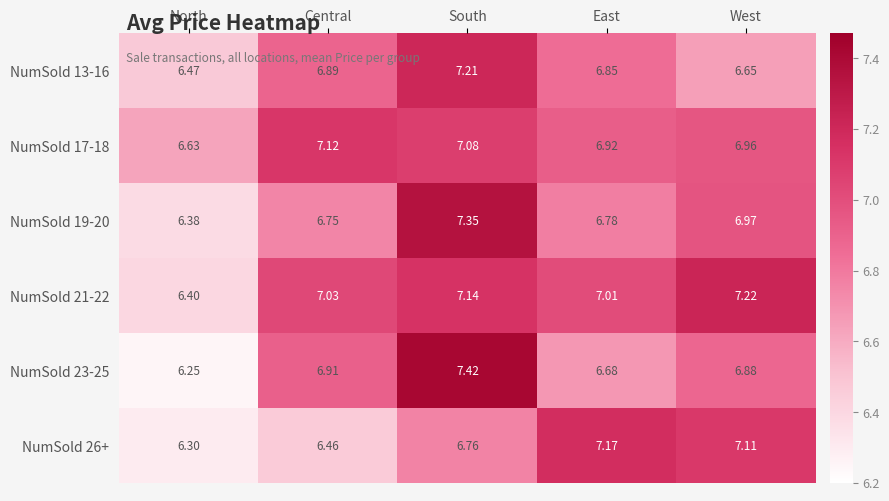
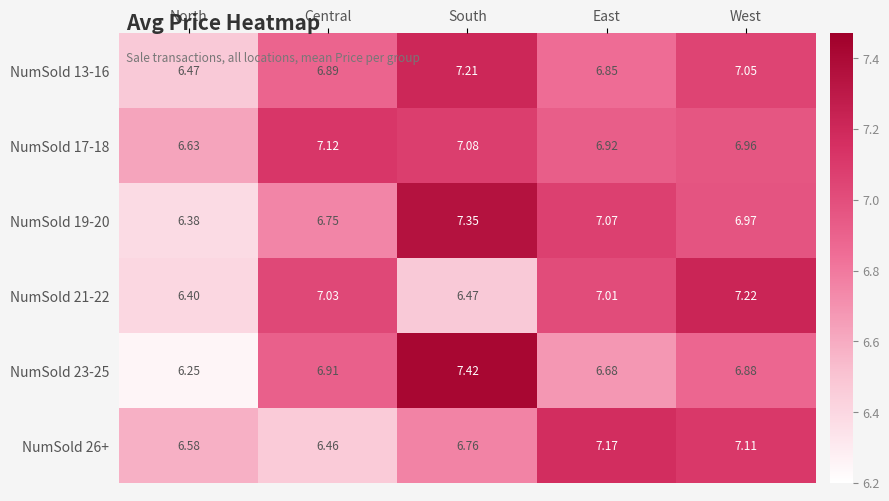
  {
    "NumSold 13-16": {
      "North": 6.47,
      "Central": 6.89,
      "South": 7.21,
      "East": 6.85,
-     "West": 6.65
+     "West": 7.05
    },
    "NumSold 17-18": {
      "North": 6.63,
      "Central": 7.12,
      "South": 7.08,
      "East": 6.92,
      "West": 6.96
    },
    "NumSold 19-20": {
      "North": 6.38,
      "Central": 6.75,
      "South": 7.35,
-     "East": 6.78,
+     "East": 7.07,
      "West": 6.97
    },
    "NumSold 21-22": {
      "North": 6.40,
      "Central": 7.03,
-     "South": 7.14,
+     "South": 6.47,
      "East": 7.01,
      "West": 7.22
    },
    "NumSold 23-25": {
      "North": 6.25,
      "Central": 6.91,
      "South": 7.42,
      "East": 6.68,
      "West": 6.88
    },
    "NumSold 26+": {
-     "North": 6.30,
+     "North": 6.58,
      "Central": 6.46,
      "South": 6.76,
      "East": 7.17,
      "West": 7.11
    }
  }
